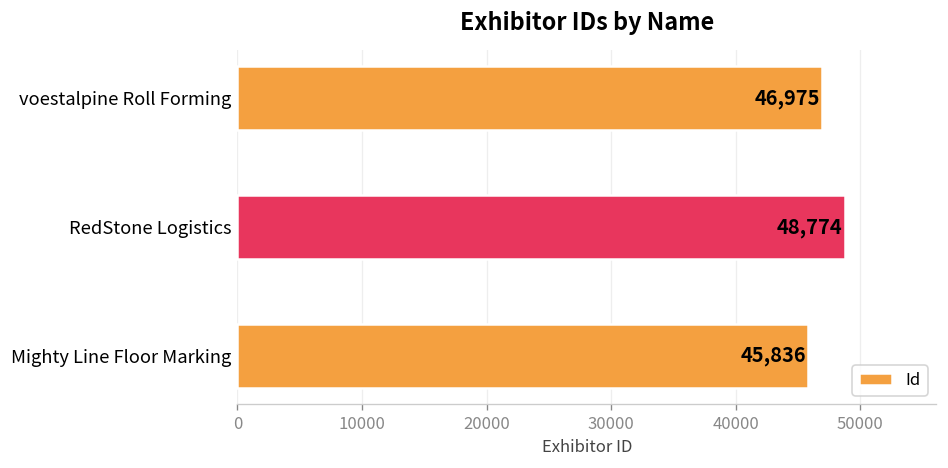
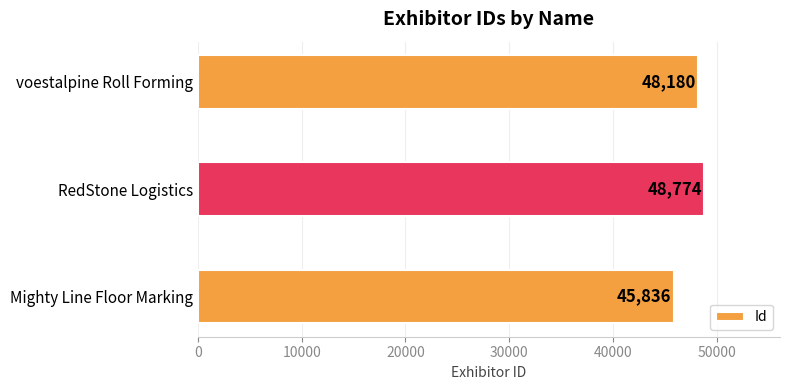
  {
-   "voestalpine Roll Forming": "46,975",
+   "voestalpine Roll Forming": "48,180",
    "RedStone Logistics": "48,774",
    "Mighty Line Floor Marking": "45,836"
  }
